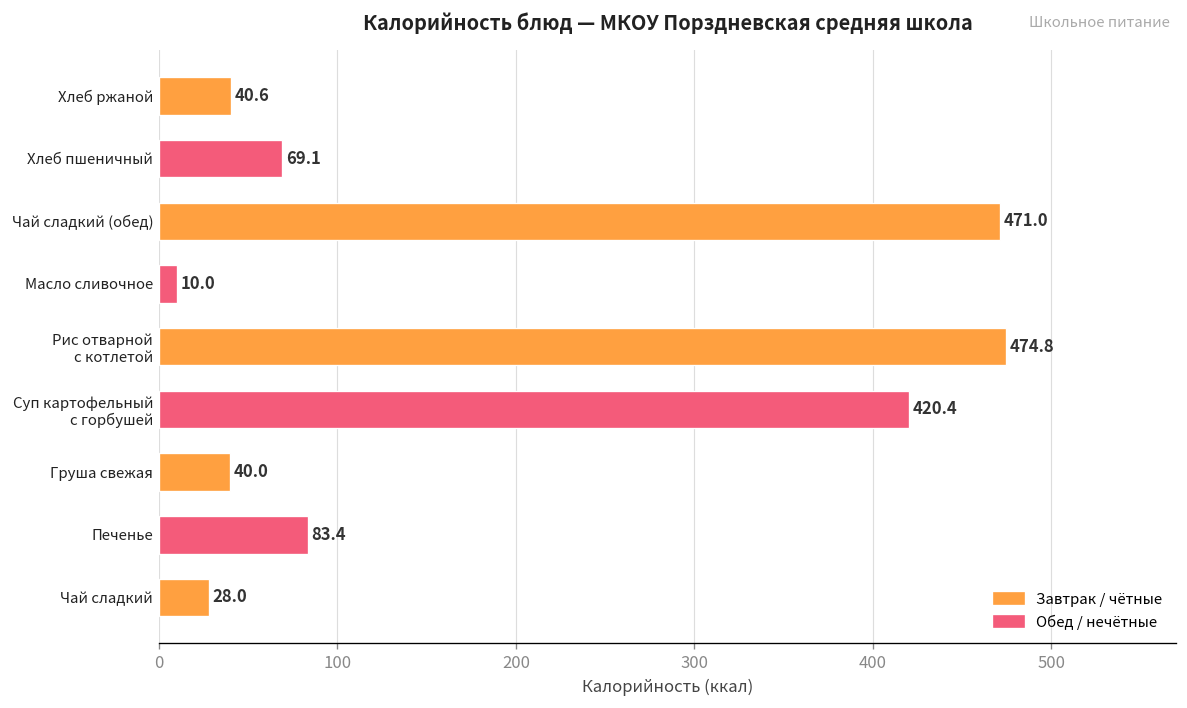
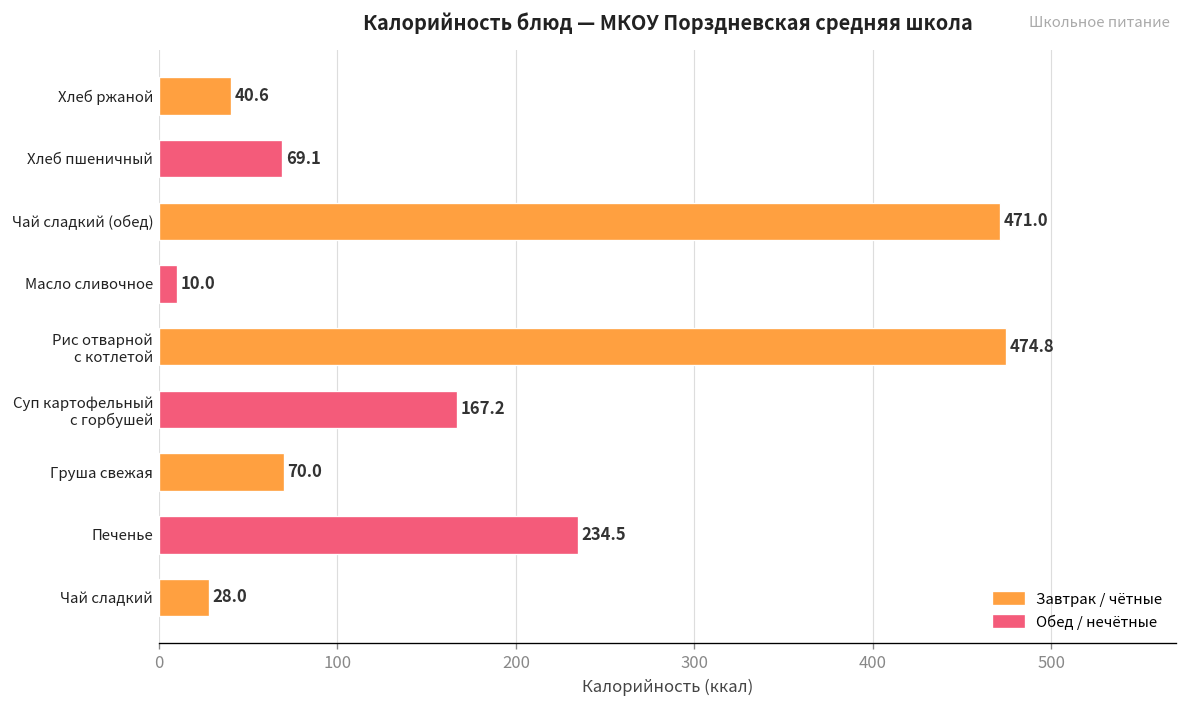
  {
    "Хлеб ржаной": 40.6,
    "Хлеб пшеничный": 69.1,
    "Чай сладкий (обед)": 471.0,
    "Масло сливочное": 10.0,
    "Рис отварной с котлетой": 474.8,
-   "Суп картофельный с горбушей": 420.4,
-   "Груша свежая": 40.0,
-   "Печенье": 83.4,
+   "Суп картофельный с горбушей": 167.2,
+   "Груша свежая": 70.0,
+   "Печенье": 234.5,
    "Чай сладкий": 28.0
  }
